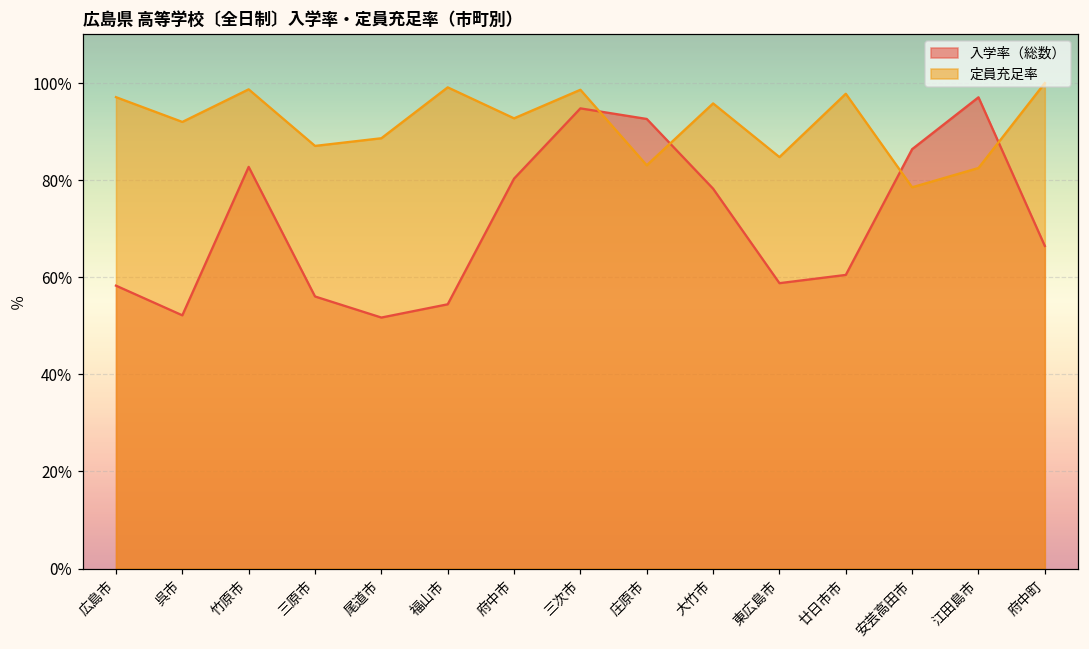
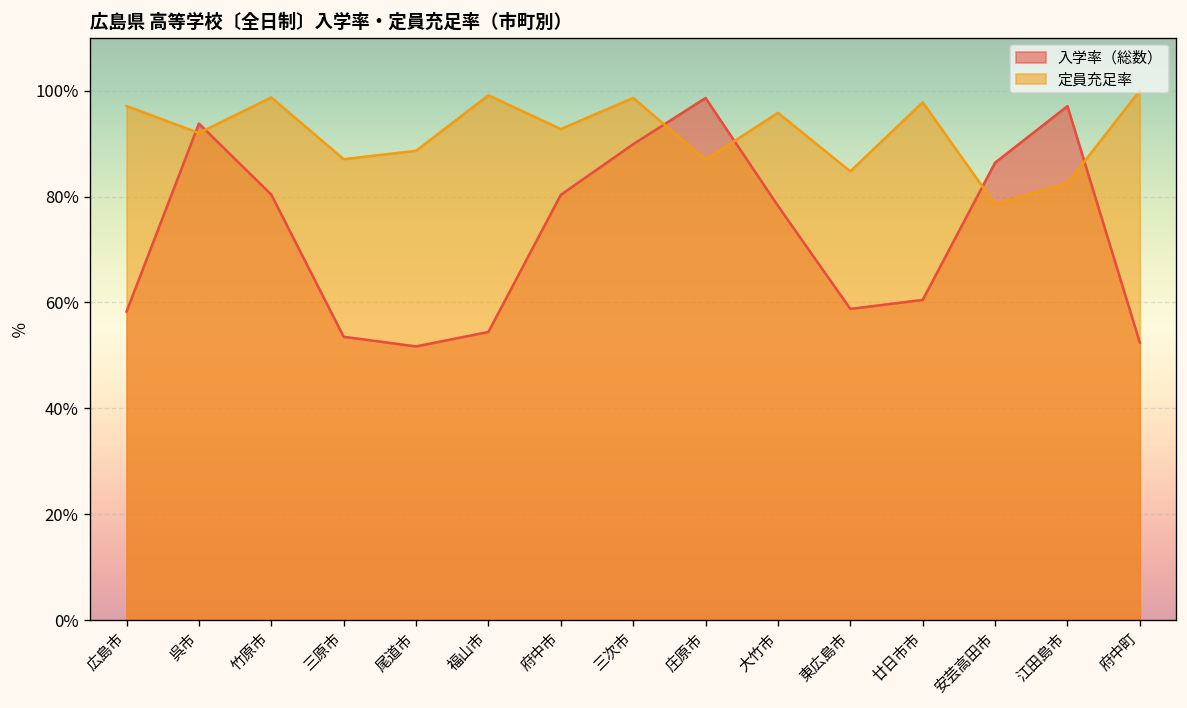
  {
    "入学率（総数）": {
      "広島市": "58%",
-     "呉市": "52%",
-     "竹原市": "83%",
-     "三原市": "56%",
+     "呉市": "94%",
+     "竹原市": "80%",
+     "三原市": "54%",
      "尾道市": "52%",
      "福山市": "54%",
      "府中市": "80%",
-     "三次市": "95%",
-     "庄原市": "93%",
+     "三次市": "90%",
+     "庄原市": "99%",
      "大竹市": "78%",
      "東広島市": "59%",
      "廿日市市": "60%",
      "安芸高田市": "86%",
      "江田島市": "97%",
-     "府中町": "66%"
+     "府中町": "52%"
    },
    "定員充足率": {
      "広島市": "97%",
      "呉市": "92%",
      "竹原市": "99%",
      "三原市": "87%",
      "尾道市": "89%",
      "福山市": "99%",
      "府中市": "93%",
      "三次市": "99%",
-     "庄原市": "83%",
+     "庄原市": "87%",
      "大竹市": "96%",
      "東広島市": "85%",
      "廿日市市": "98%",
      "安芸高田市": "79%",
      "江田島市": "83%"
    }
  }
